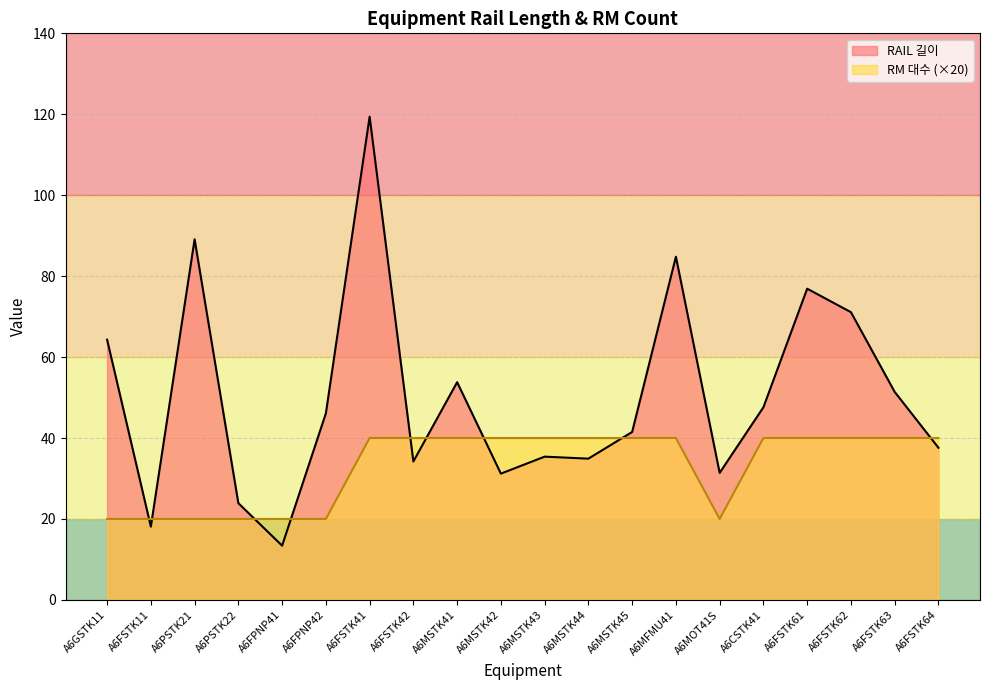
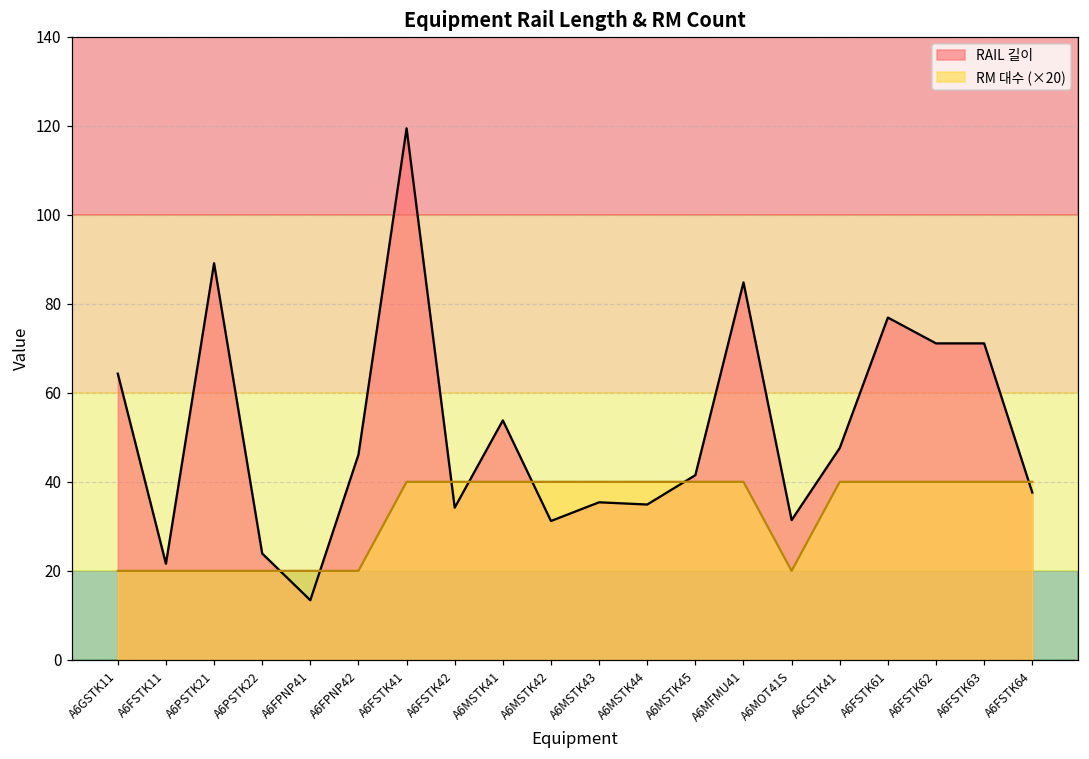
  {
    "RAIL 길이": {
      "A6GSTK11": 64,
-     "A6FSTK11": 18,
+     "A6FSTK11": 22,
      "A6PSTK21": 89,
      "A6PSTK22": 24,
      "A6FPNP41": 13,
      "A6FPNP42": 46,
      "A6FSTK41": 119,
      "A6FSTK42": 34,
      "A6MSTK41": 54,
      "A6MSTK42": 31,
      "A6MSTK43": 35,
      "A6MSTK44": 35,
      "A6MSTK45": 42,
      "A6MFMU41": 85,
      "A6MOT41S": 31,
      "A6CSTK41": 48,
      "A6FSTK61": 77,
      "A6FSTK62": 71,
-     "A6FSTK63": 51,
+     "A6FSTK63": 71,
      "A6FSTK64": 38
    },
    "RM 대수 (×20)": {
      "A6GSTK11": 20,
      "A6FSTK11": 20,
      "A6PSTK21": 20,
      "A6PSTK22": 20,
      "A6FPNP41": 20,
      "A6FPNP42": 20,
      "A6FSTK41": 40,
      "A6FSTK42": 40,
      "A6MSTK41": 40,
      "A6MSTK42": 40,
      "A6MSTK43": 40,
      "A6MSTK44": 40,
      "A6MSTK45": 40,
      "A6MFMU41": 40,
      "A6MOT41S": 20,
      "A6CSTK41": 40,
      "A6FSTK61": 40,
      "A6FSTK62": 40,
      "A6FSTK63": 40,
      "A6FSTK64": 40
    }
  }
